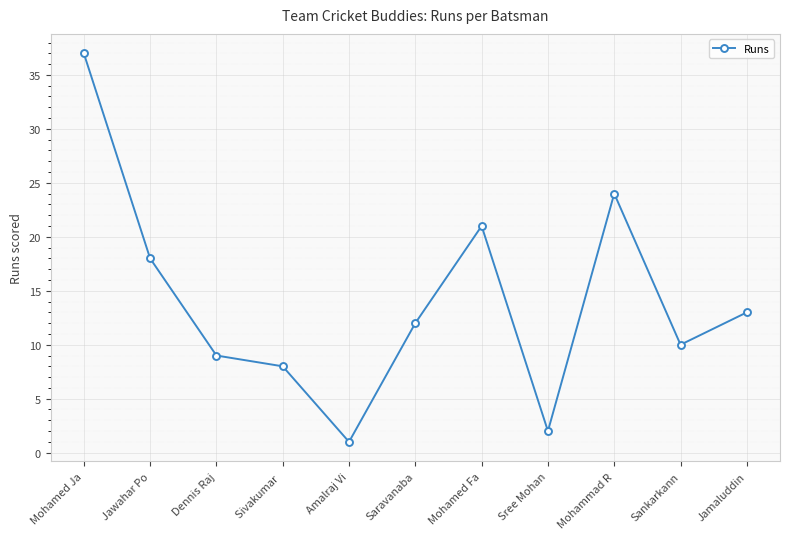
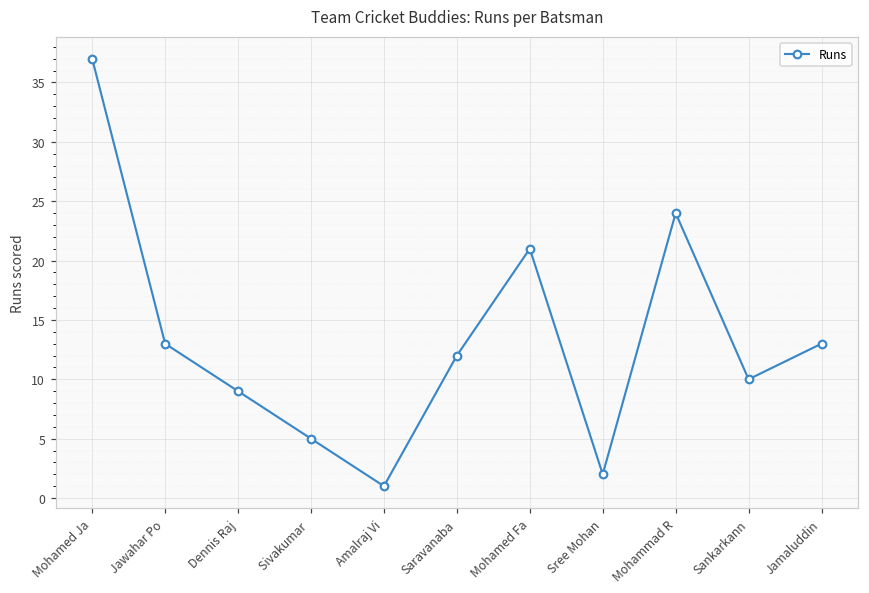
  {
    "Mohamed Ja": 37,
-   "Jawahar Po": 18,
+   "Jawahar Po": 13,
    "Dennis Raj": 9,
-   "Sivakumar": 8,
+   "Sivakumar": 5,
    "Amalraj Vi": 1,
    "Saravanaba": 12,
    "Mohamed Fa": 21,
    "Sree Mohan": 2,
    "Mohammad R": 24,
    "Sankarkann": 10,
    "Jamaluddin": 13
  }
